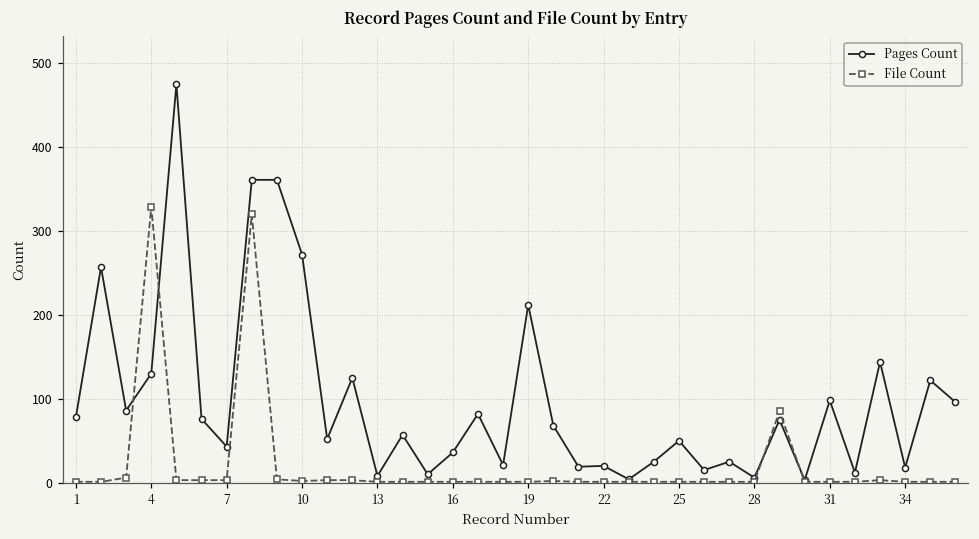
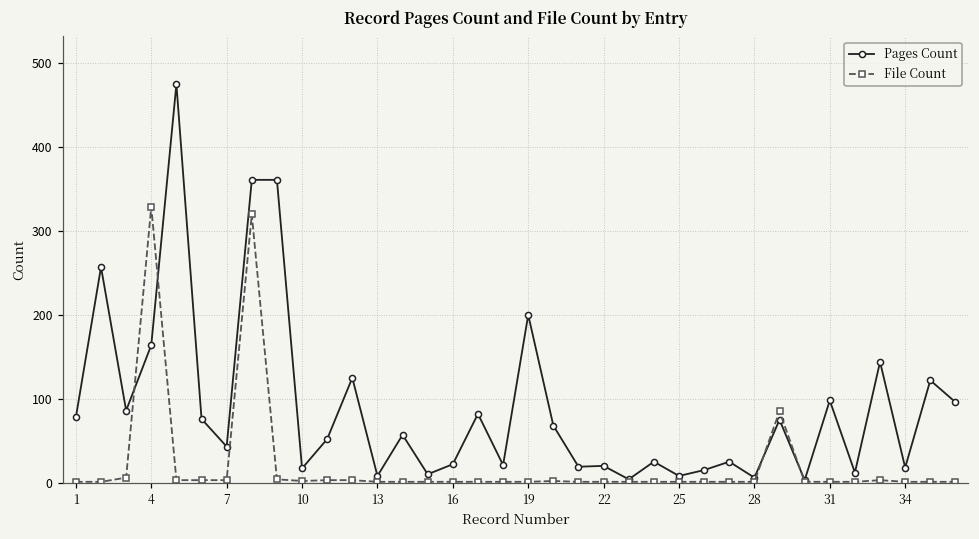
  {
    "Pages Count": {
      "1": 80,
-     "4": 130,
+     "4": 160,
      "7": 40,
-     "10": 270,
+     "10": 20,
      "13": 10,
-     "16": 40,
-     "19": 210,
+     "16": 20,
+     "19": 200,
      "22": 20,
-     "25": 50,
+     "25": 10,
      "28": 10,
      "31": 100,
      "34": 20
    },
    "File Count": {
      "1": 0,
      "4": 330,
      "7": 0,
      "10": 0,
      "13": 0,
      "16": 0,
      "19": 0,
      "22": 0,
      "25": 0,
      "28": 0,
      "31": 0,
      "34": 0
    }
  }
